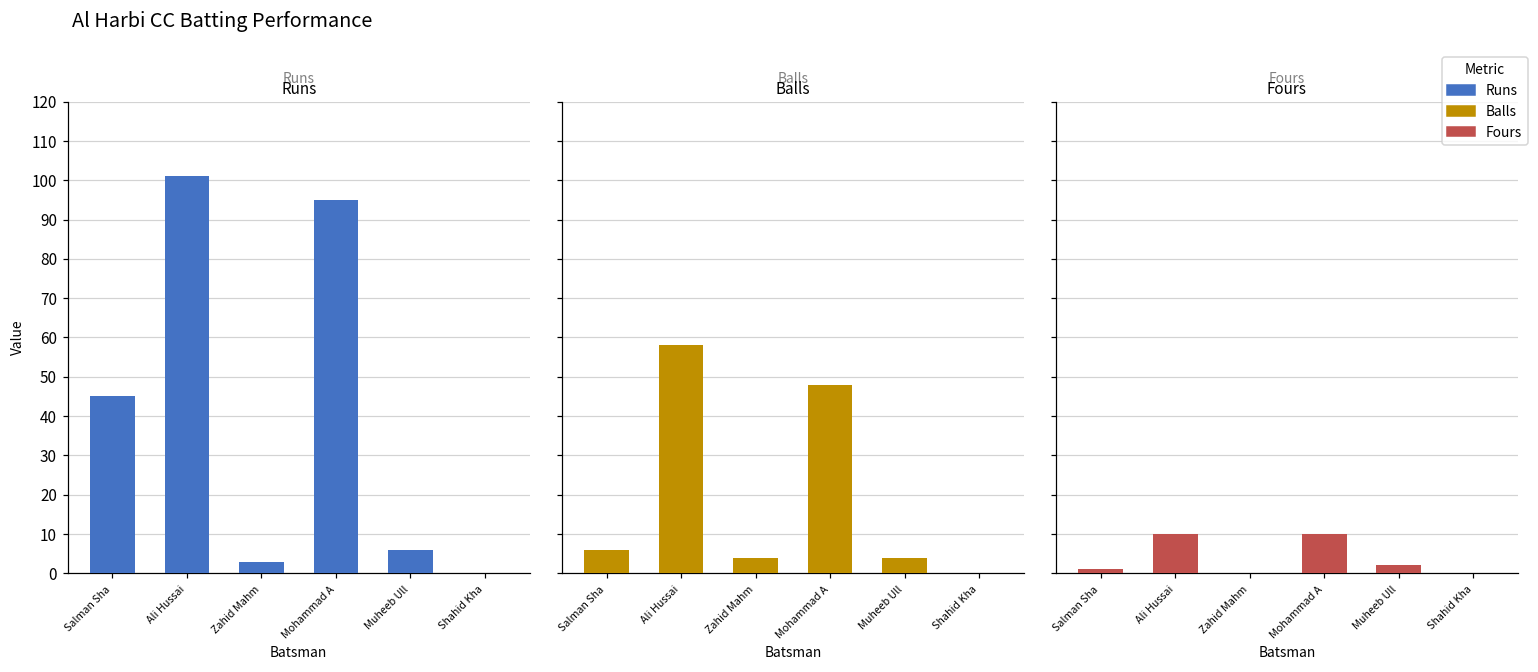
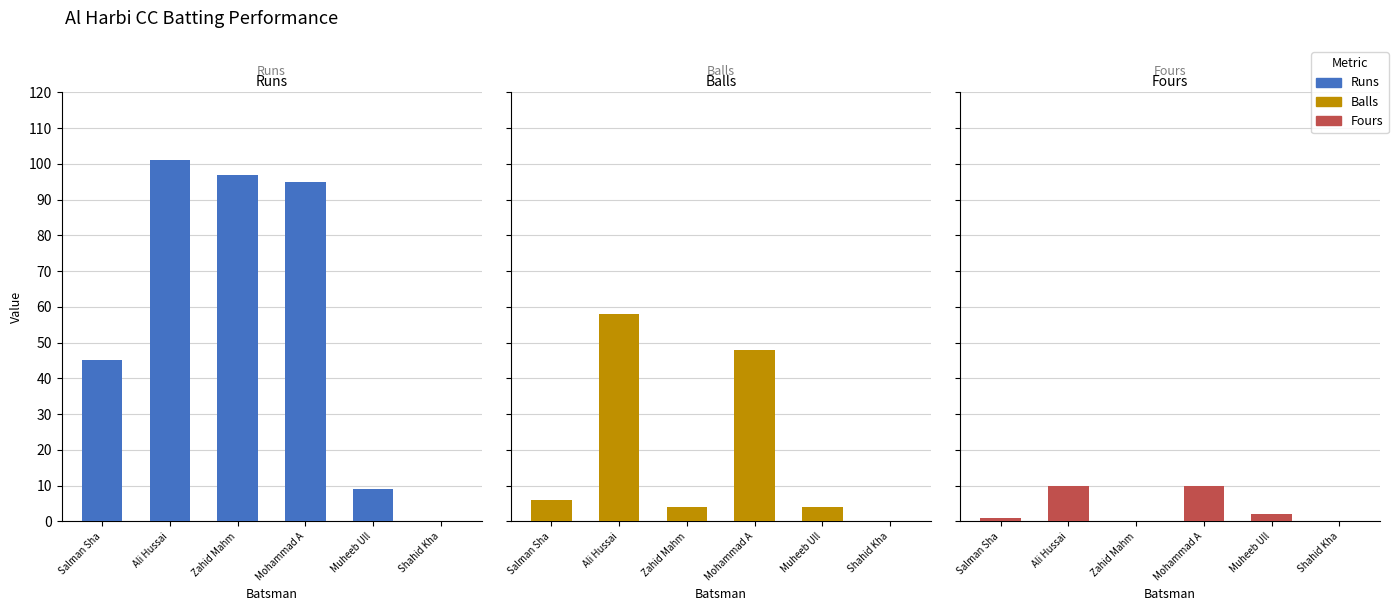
  {
    "Runs": {
      "Salman Sha": 45,
      "Ali Hussai": 101,
-     "Zahid Mahm": 3,
+     "Zahid Mahm": 97,
      "Mohammad A": 95,
-     "Muheeb Ull": 6,
+     "Muheeb Ull": 9,
      "Shahid Kha": 0
    }
  }
